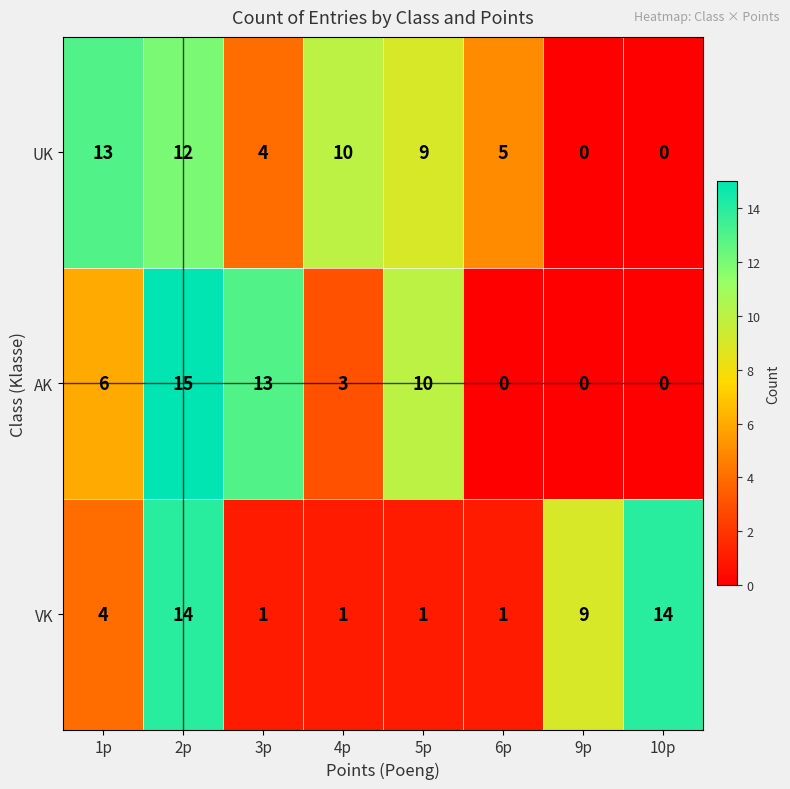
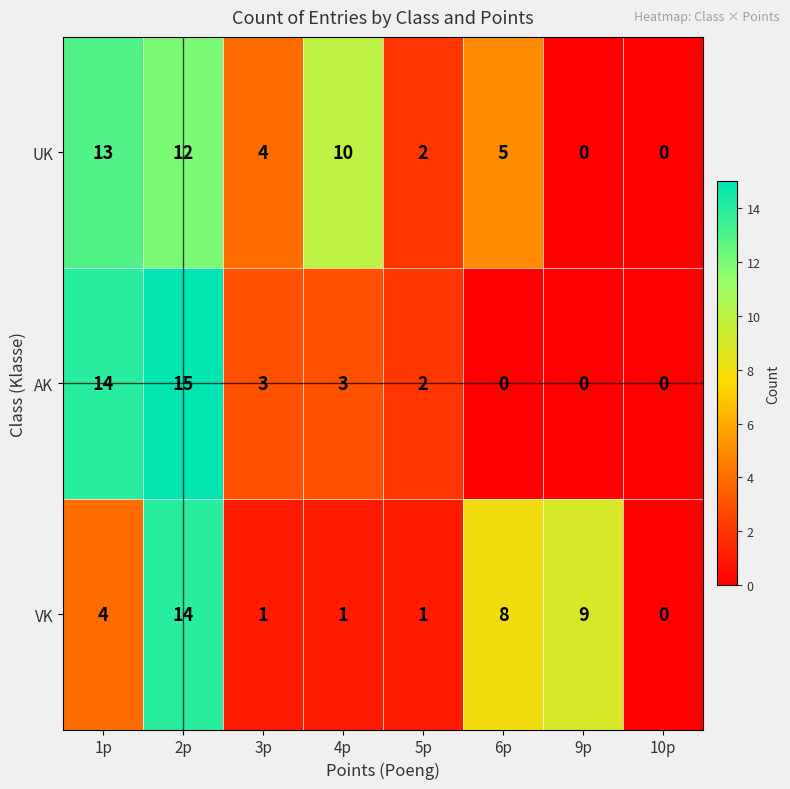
  {
    "UK": {
      "1p": 13,
      "2p": 12,
      "3p": 4,
      "4p": 10,
-     "5p": 9,
+     "5p": 2,
      "6p": 5,
      "9p": 0,
      "10p": 0
    },
    "AK": {
-     "1p": 6,
+     "1p": 14,
      "2p": 15,
-     "3p": 13,
+     "3p": 3,
      "4p": 3,
-     "5p": 10,
+     "5p": 2,
      "6p": 0,
      "9p": 0,
      "10p": 0
    },
    "VK": {
      "1p": 4,
      "2p": 14,
      "3p": 1,
      "4p": 1,
      "5p": 1,
-     "6p": 1,
+     "6p": 8,
      "9p": 9,
-     "10p": 14
+     "10p": 0
    }
  }
